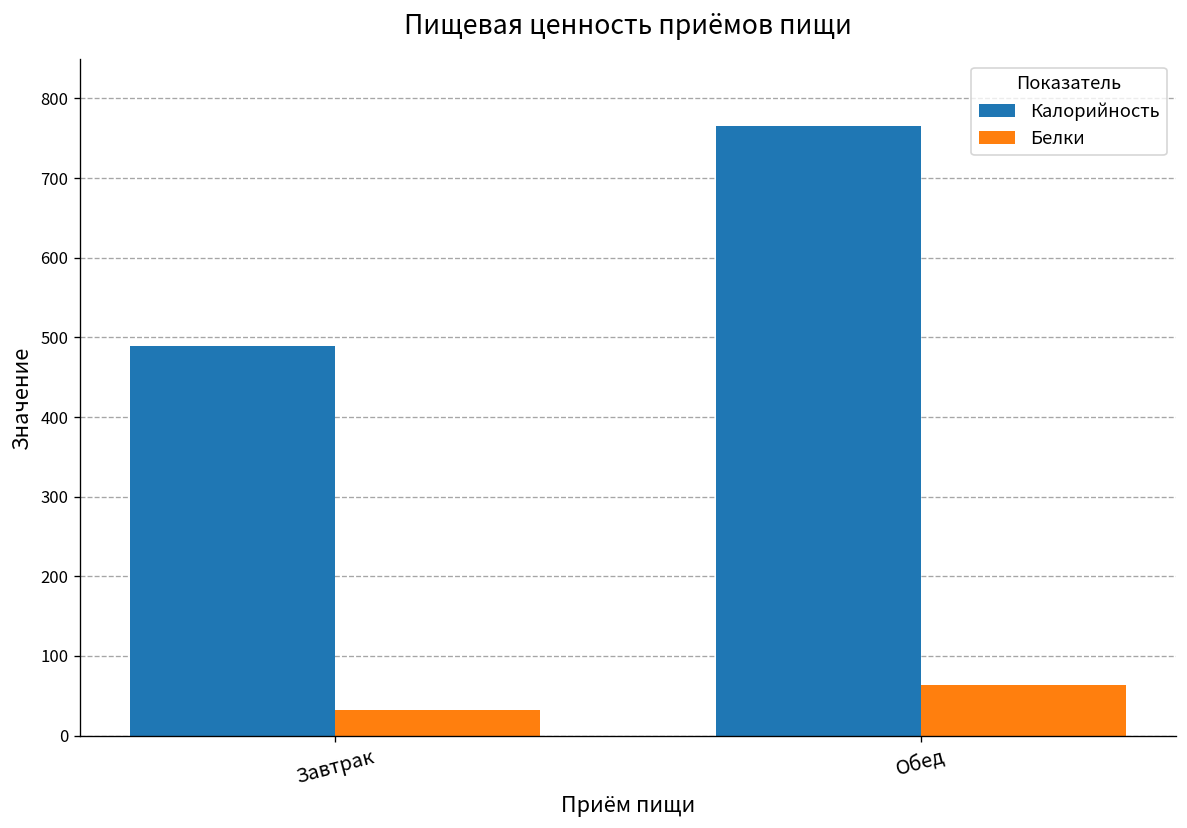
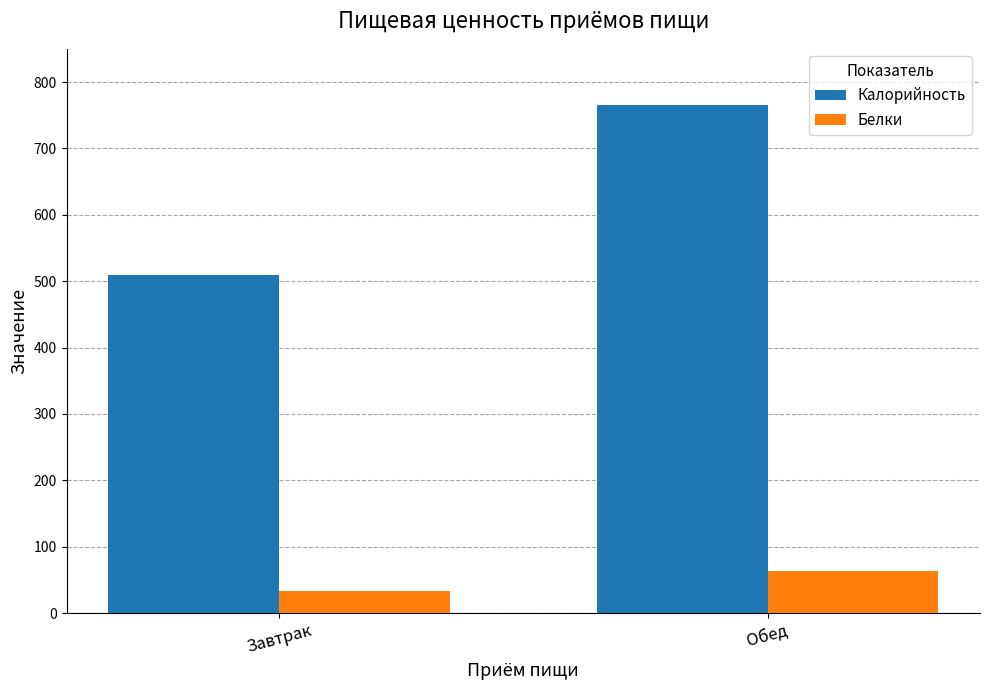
  {
    "Калорийность": {
-     "Завтрак": 490,
+     "Завтрак": 510,
      "Обед": 770
    },
    "Белки": {
      "Завтрак": 30,
      "Обед": 60
    }
  }
